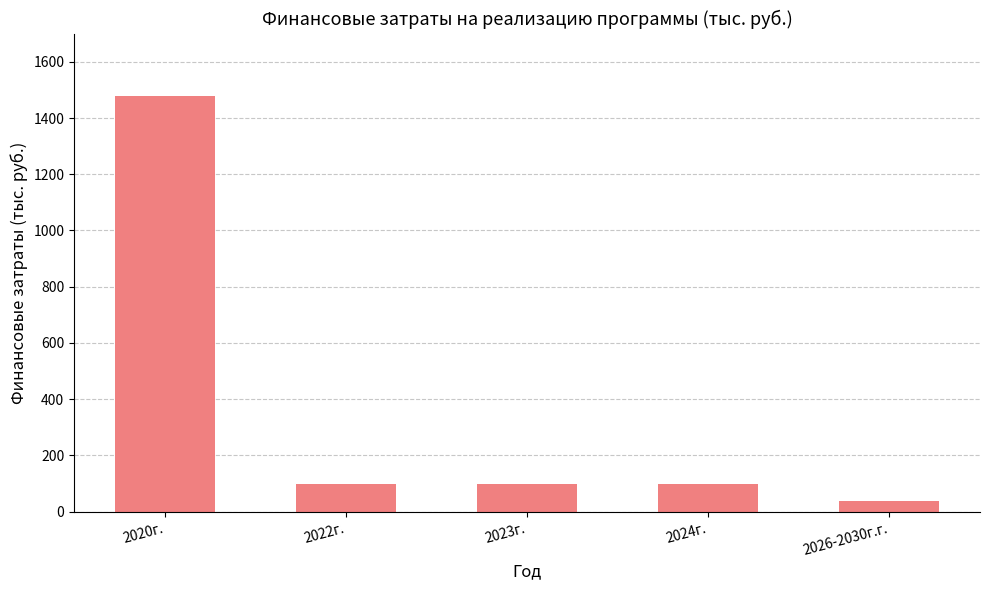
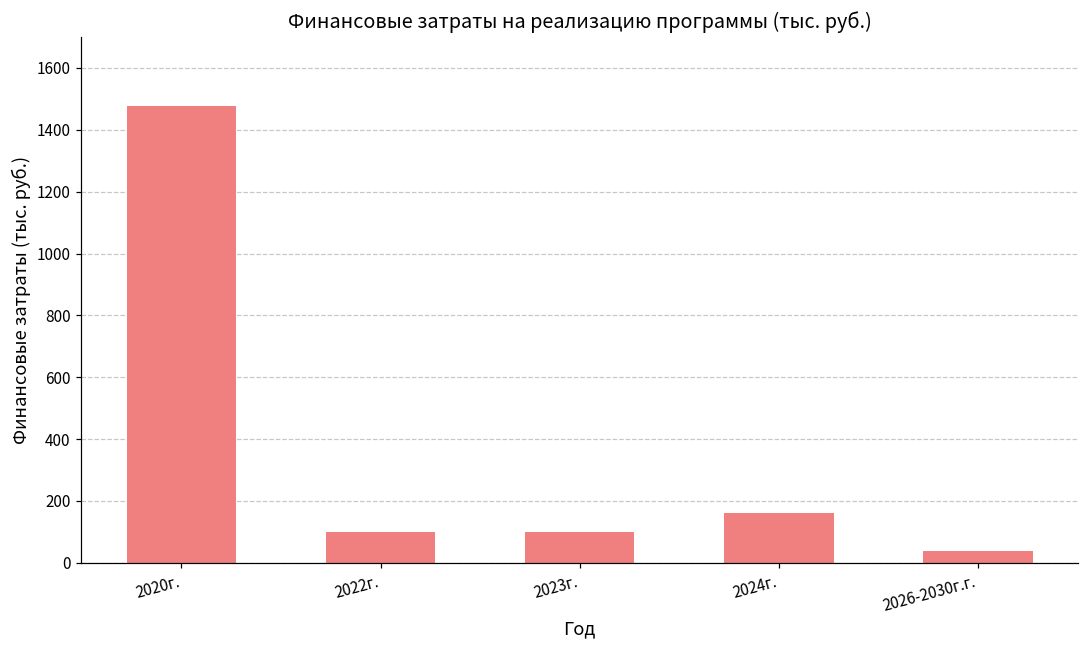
  {
    "2020г.": 1480,
    "2022г.": 100,
    "2023г.": 100,
-   "2024г.": 100,
+   "2024г.": 160,
    "2026-2030г.г.": 40
  }
